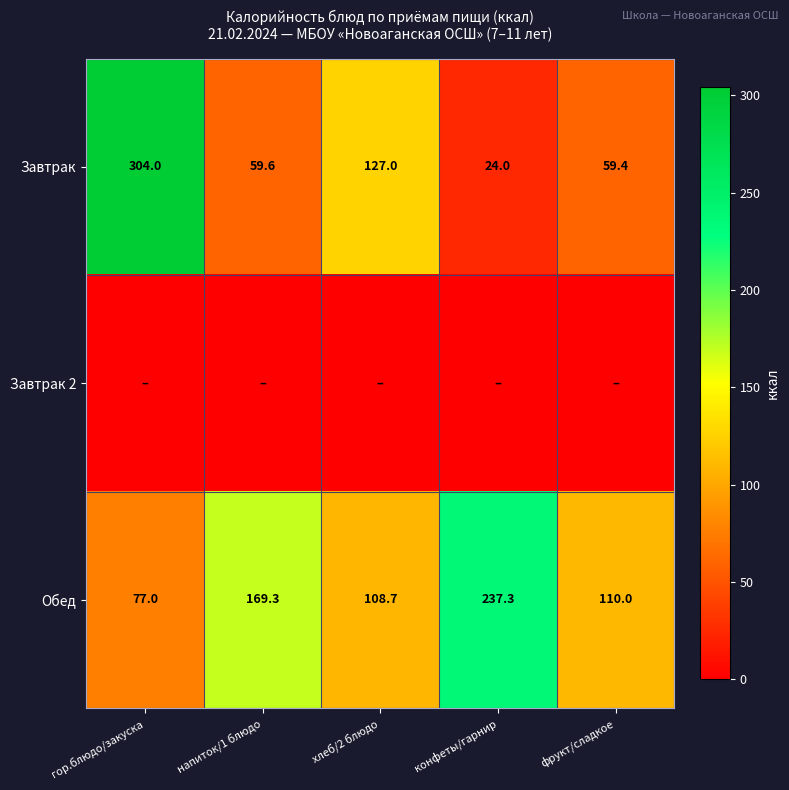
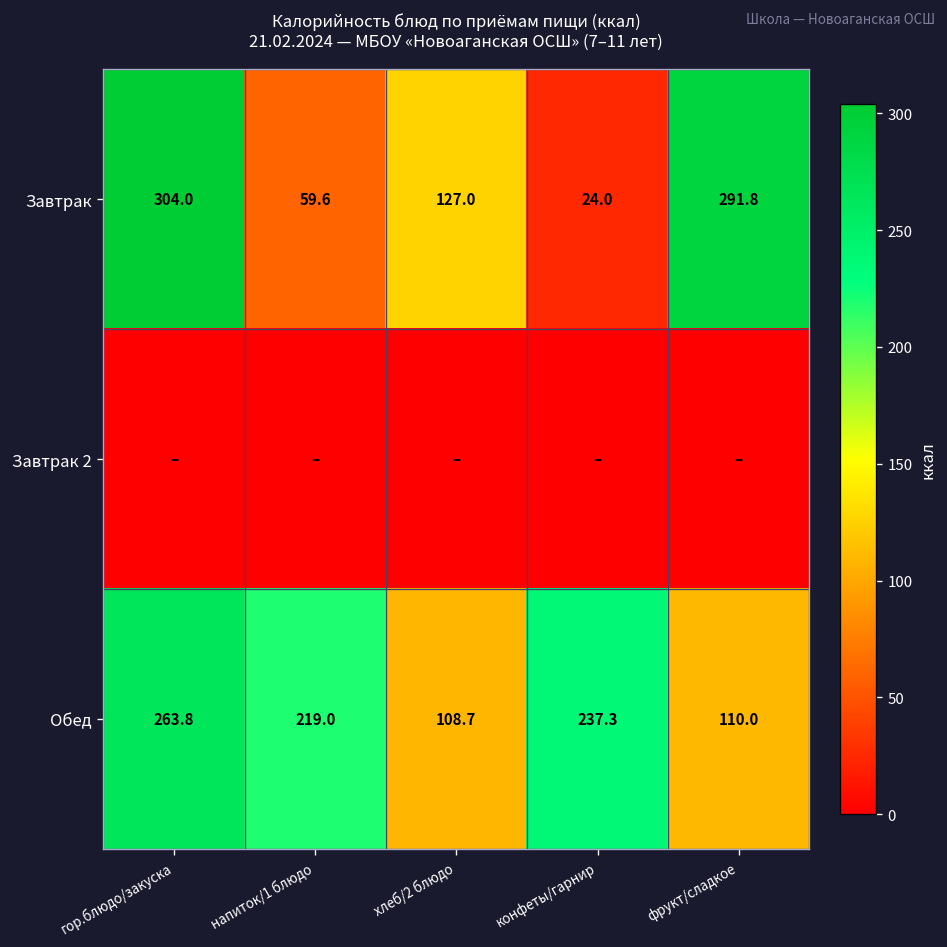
  {
    "Завтрак": {
      "гор.блюдо/закуска": 304.0,
      "напиток/1 блюдо": 59.6,
      "хлеб/2 блюдо": 127.0,
      "конфеты/гарнир": 24.0,
-     "фрукт/сладкое": 59.4
+     "фрукт/сладкое": 291.8
    },
    "Обед": {
-     "гор.блюдо/закуска": 77.0,
-     "напиток/1 блюдо": 169.3,
+     "гор.блюдо/закуска": 263.8,
+     "напиток/1 блюдо": 219.0,
      "хлеб/2 блюдо": 108.7,
      "конфеты/гарнир": 237.3,
      "фрукт/сладкое": 110.0
    }
  }
